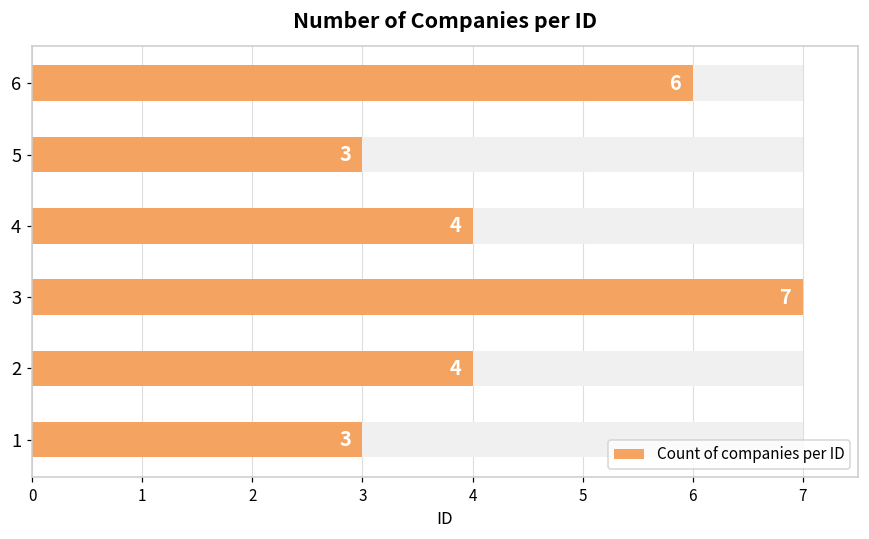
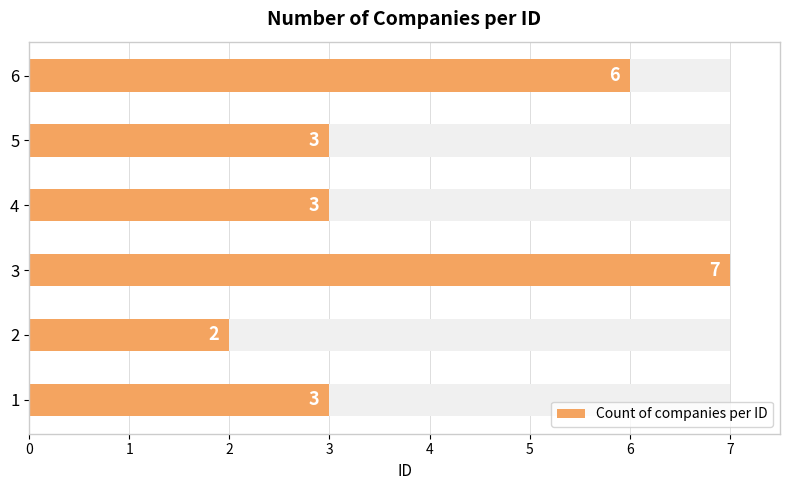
  {
    "Count of companies per ID": {
-     "4": 4,
+     "4": 3,
      "3": 7,
-     "2": 4
+     "2": 2
    }
  }
